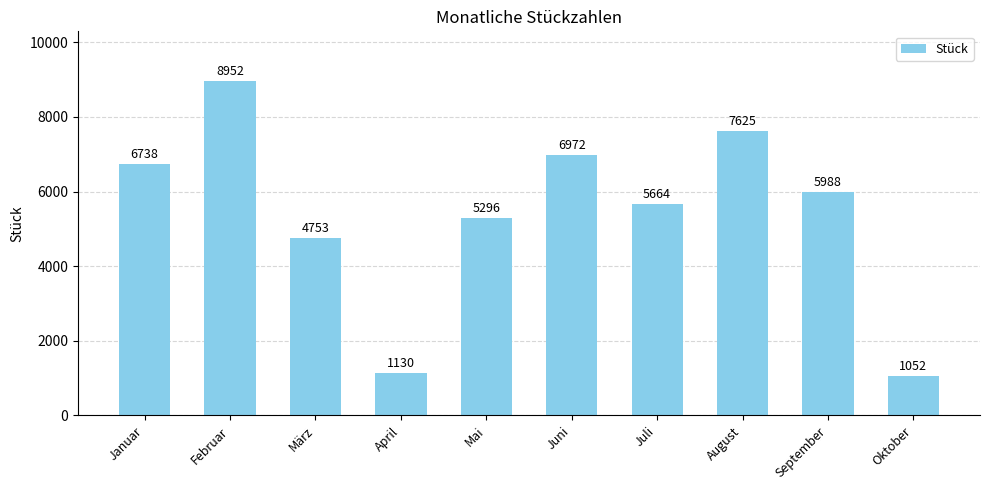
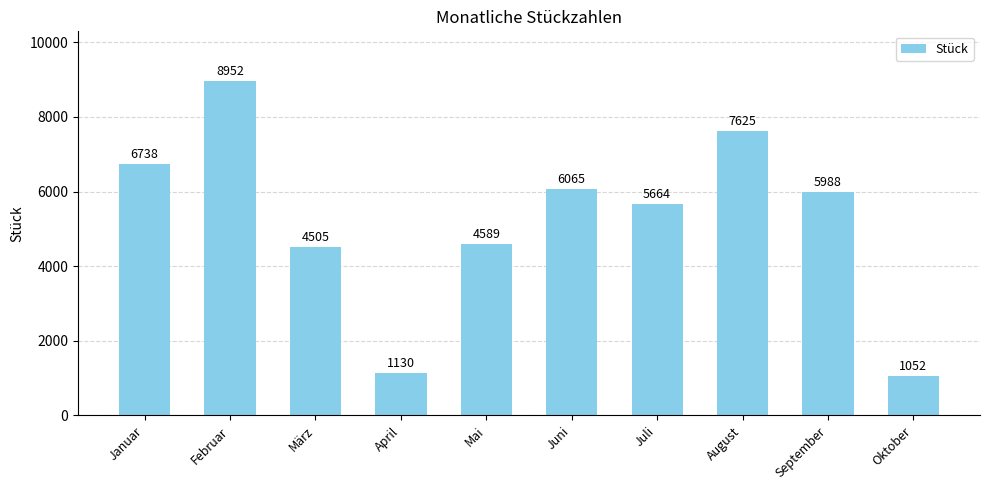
  {
    "Januar": 6738,
    "Februar": 8952,
-   "März": 4753,
+   "März": 4505,
    "April": 1130,
-   "Mai": 5296,
-   "Juni": 6972,
+   "Mai": 4589,
+   "Juni": 6065,
    "Juli": 5664,
    "August": 7625,
    "September": 5988,
    "Oktober": 1052
  }
